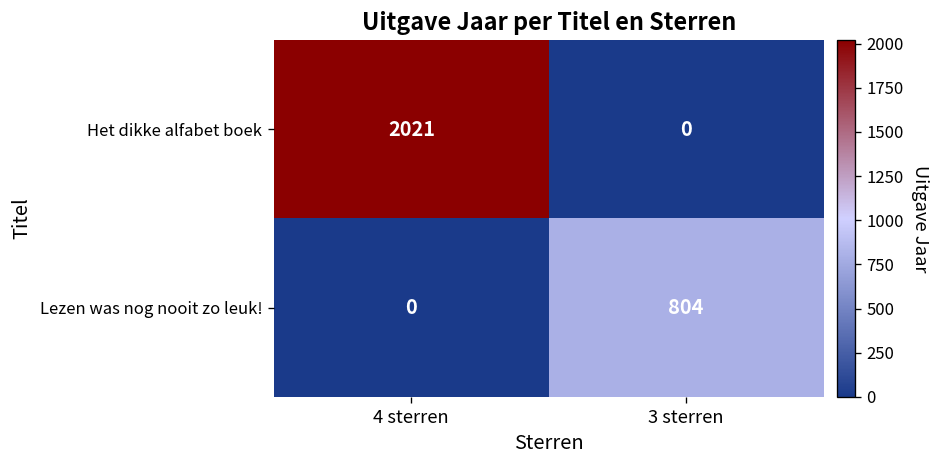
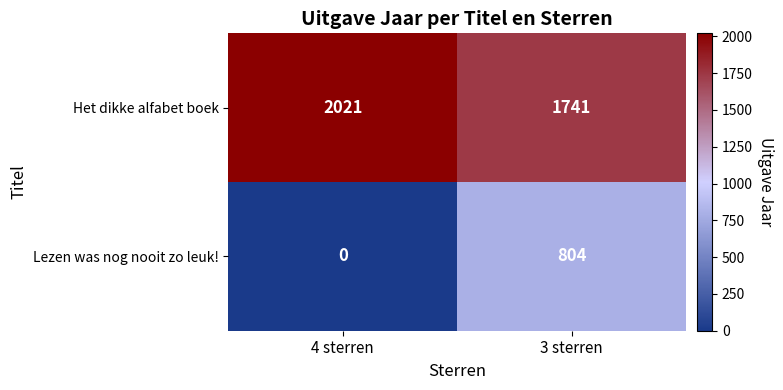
  {
    "Het dikke alfabet boek": {
      "4 sterren": 2021,
-     "3 sterren": 0
+     "3 sterren": 1741
    },
    "Lezen was nog nooit zo leuk!": {
      "4 sterren": 0,
      "3 sterren": 804
    }
  }
